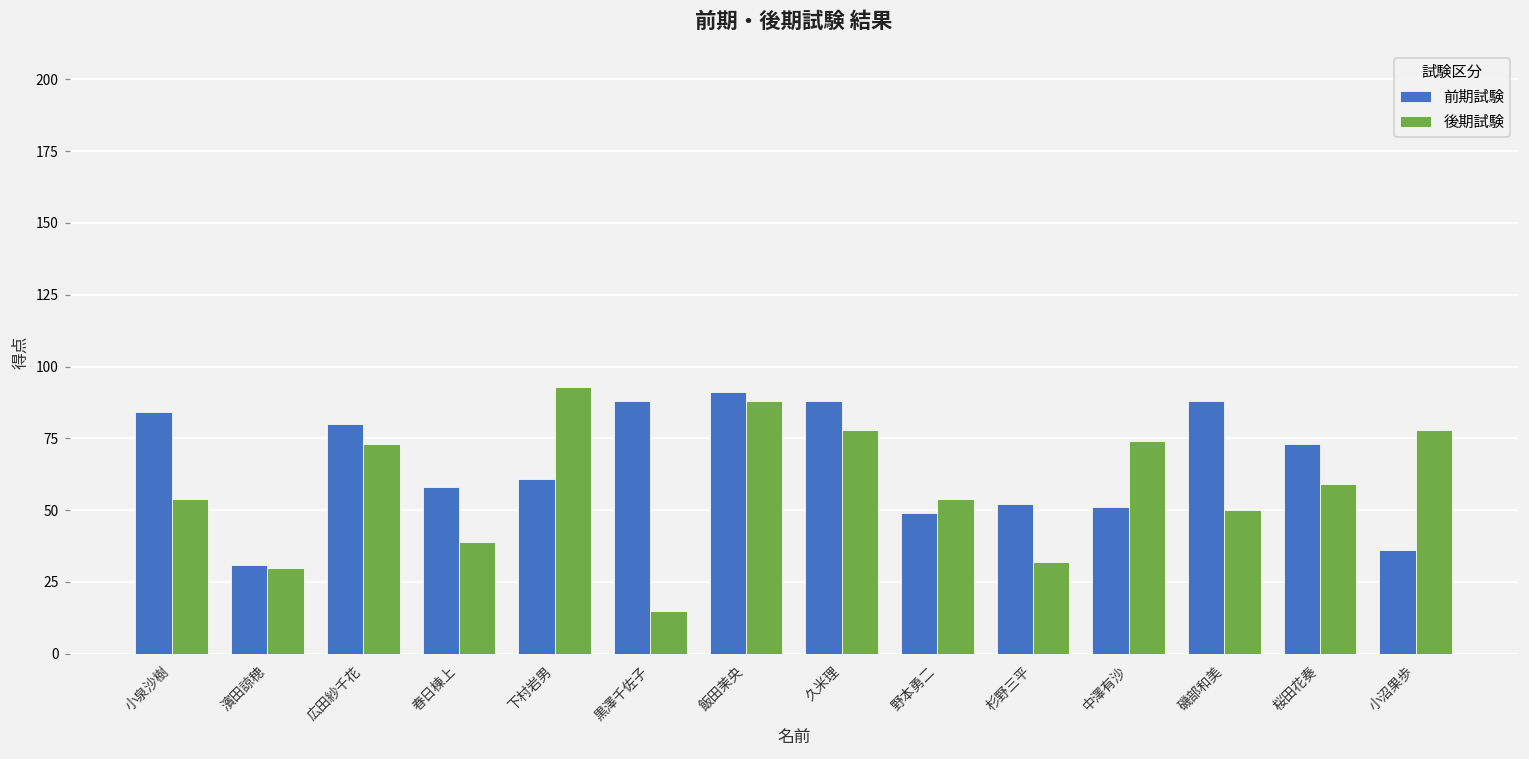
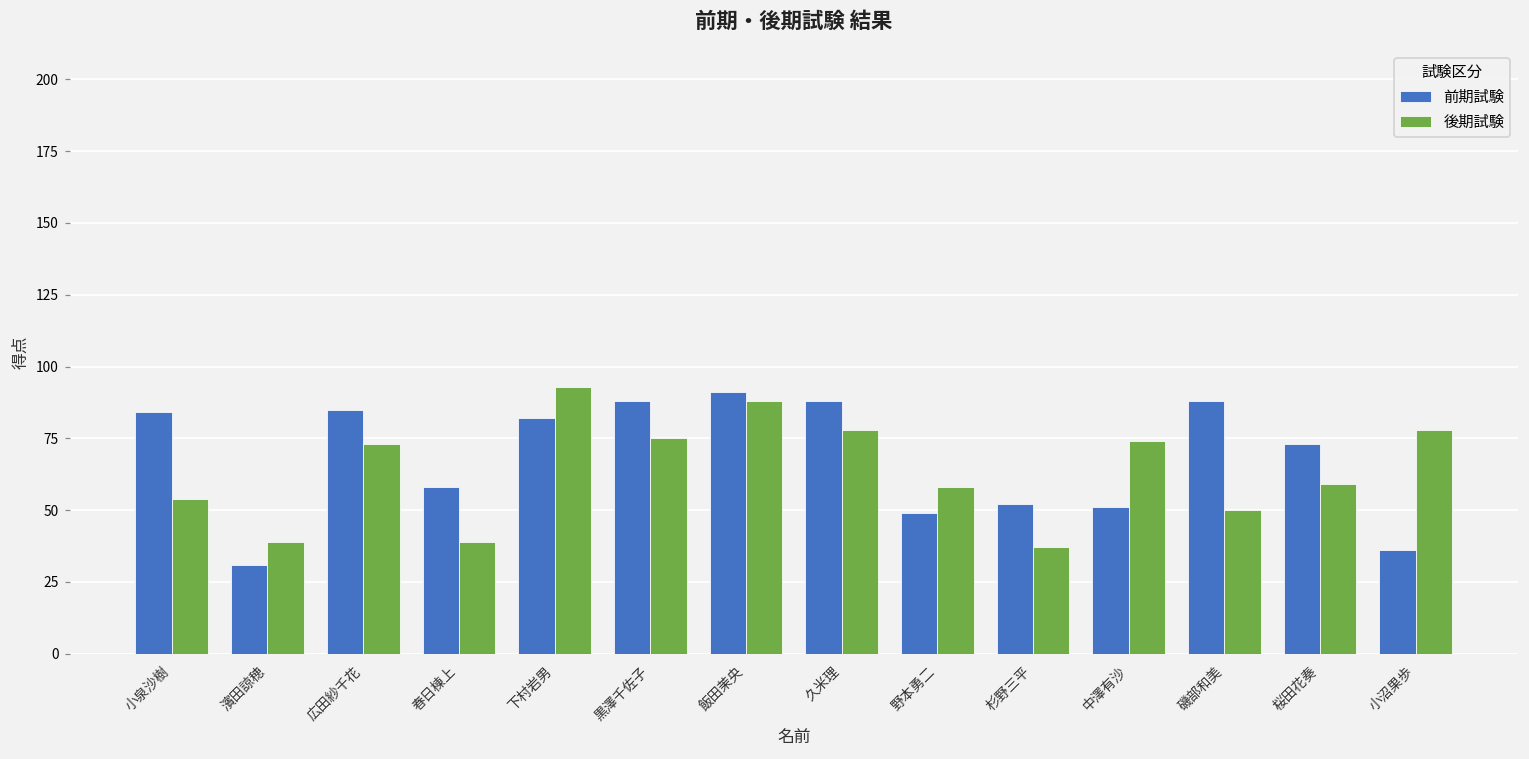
  {
    "前期試験": {
      "小泉沙樹": 84,
      "濱田諒穂": 31,
-     "広田紗千花": 80,
+     "広田紗千花": 85,
      "春日棟上": 58,
-     "下村岩男": 61,
+     "下村岩男": 82,
      "黒澤千佐子": 88,
      "飯田茉央": 91,
      "久米理": 88,
      "野本勇二": 49,
      "杉野三平": 52,
      "中澤有沙": 51,
      "磯部和美": 88,
      "桜田花奏": 73,
      "小沼果歩": 36
    },
    "後期試験": {
      "小泉沙樹": 54,
-     "濱田諒穂": 30,
+     "濱田諒穂": 39,
      "広田紗千花": 73,
      "春日棟上": 39,
      "下村岩男": 93,
-     "黒澤千佐子": 15,
+     "黒澤千佐子": 75,
      "飯田茉央": 88,
      "久米理": 78,
-     "野本勇二": 54,
-     "杉野三平": 32,
+     "野本勇二": 58,
+     "杉野三平": 37,
      "中澤有沙": 74,
      "磯部和美": 50,
      "桜田花奏": 59,
      "小沼果歩": 78
    }
  }
